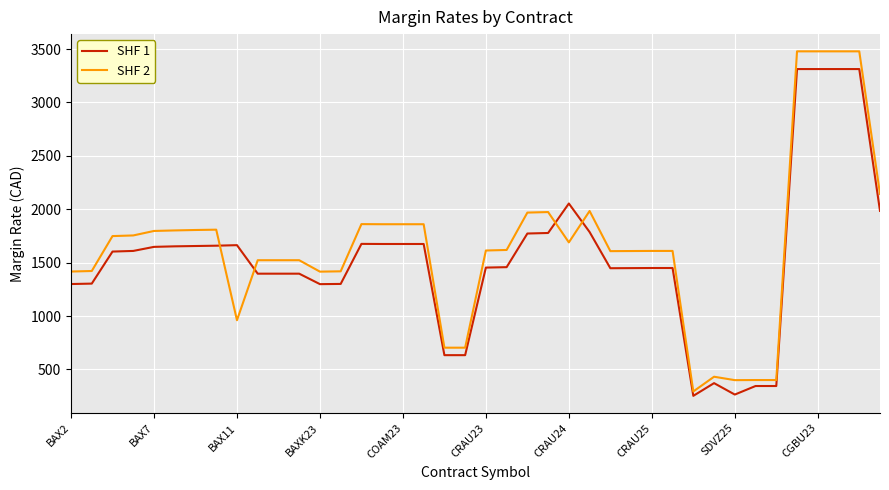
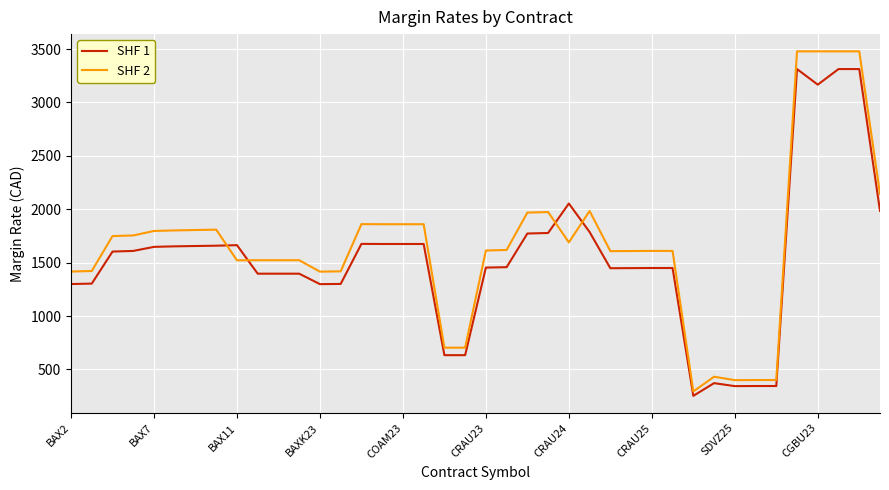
  {
    "SHF 1": {
      "BAX2": 1300,
      "BAX7": 1650,
      "BAX11": 1660,
      "BAXK23": 1300,
      "COAM23": 1680,
      "CRAU23": 1450,
      "CRAU24": 2050,
      "CRAU25": 1450,
-     "SDVZ25": 270,
-     "CGBU23": 3310
+     "SDVZ25": 340,
+     "CGBU23": 3170
    },
    "SHF 2": {
      "BAX2": 1420,
      "BAX7": 1800,
-     "BAX11": 960,
+     "BAX11": 1520,
      "BAXK23": 1420,
      "COAM23": 1860,
      "CRAU23": 1610,
      "CRAU24": 1690,
      "CRAU25": 1610,
      "SDVZ25": 400,
      "CGBU23": 3480
    }
  }
